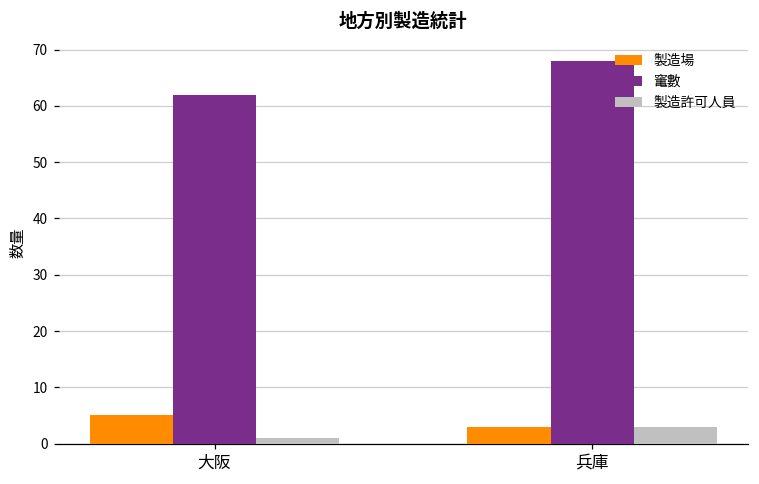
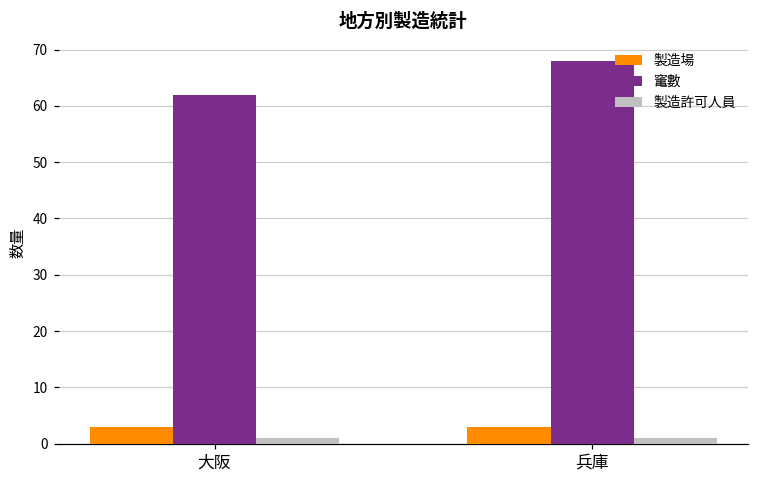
  {
    "製造場": {
-     "大阪": 5,
+     "大阪": 3,
      "兵庫": 3
    },
    "竃數": {
      "大阪": 62,
      "兵庫": 68
    },
    "製造許可人員": {
      "大阪": 1,
-     "兵庫": 3
+     "兵庫": 1
    }
  }
